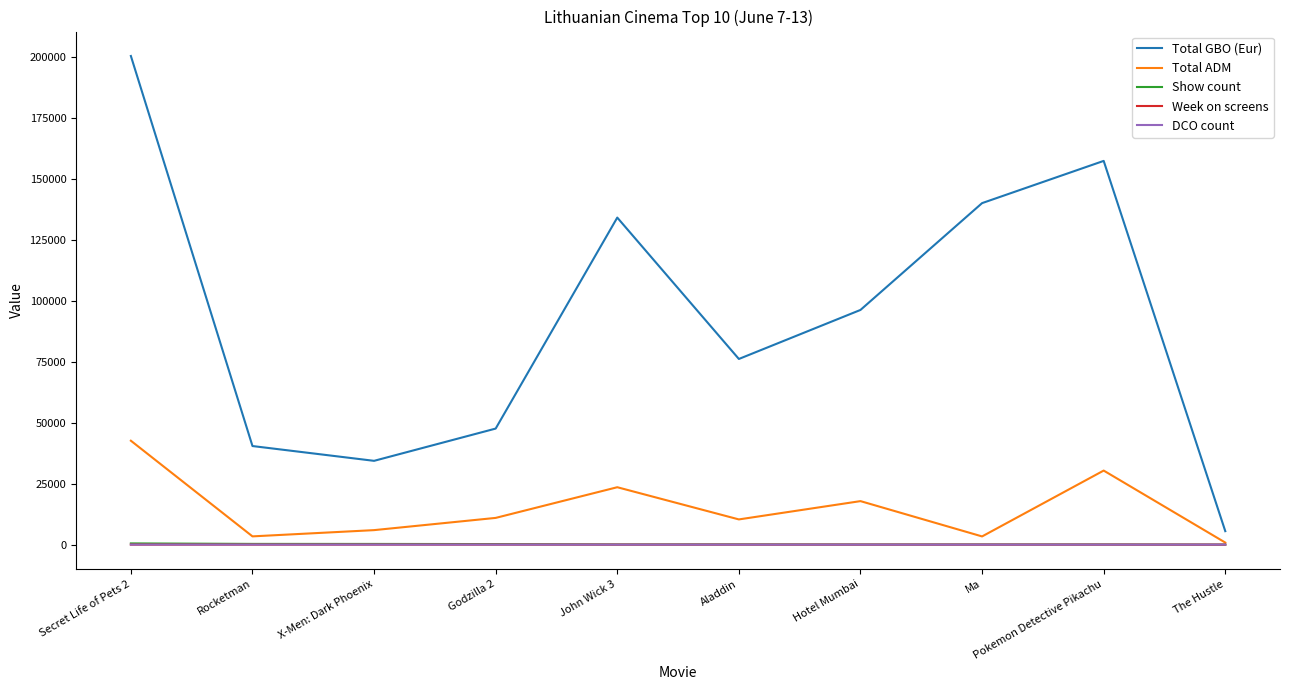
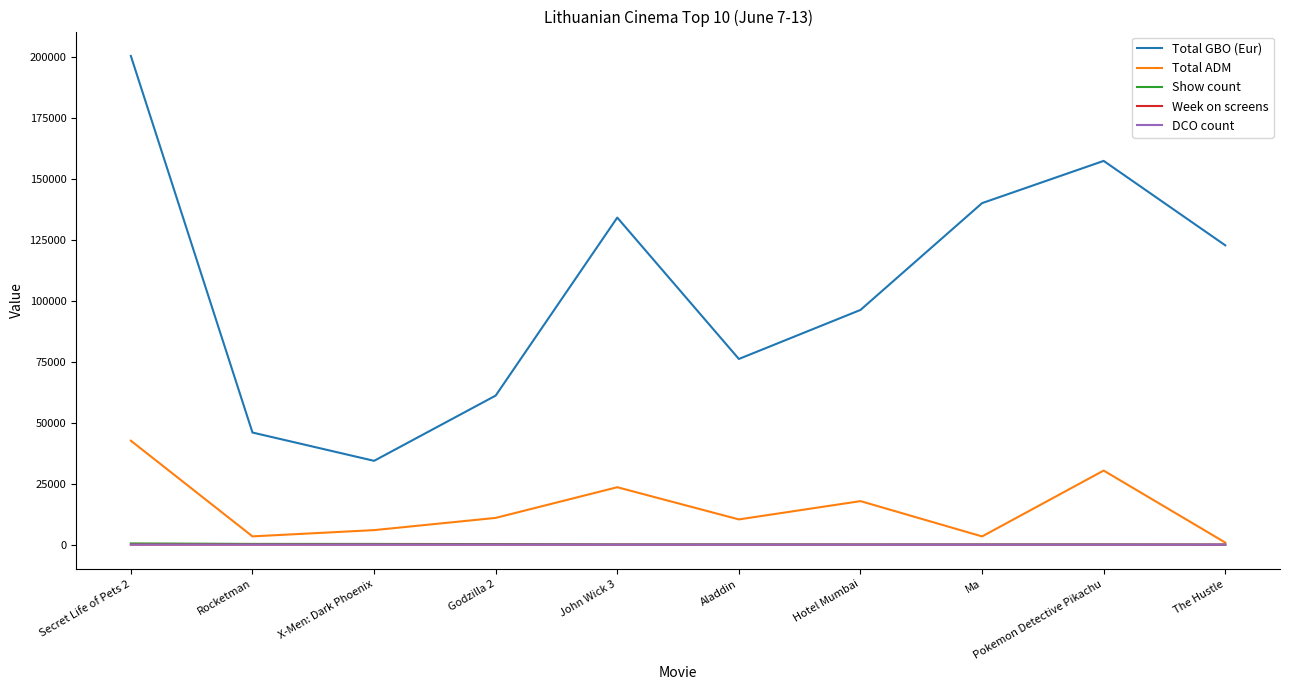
  {
    "Total GBO (Eur)": {
      "Secret Life of Pets 2": 201000,
-     "Rocketman": 40000,
+     "Rocketman": 46000,
      "X-Men: Dark Phoenix": 34000,
-     "Godzilla 2": 48000,
+     "Godzilla 2": 61000,
      "John Wick 3": 134000,
      "Aladdin": 76000,
      "Hotel Mumbai": 96000,
      "Ma": 140000,
      "Pokemon Detective Pikachu": 157000,
-     "The Hustle": 6000
+     "The Hustle": 123000
    },
    "Total ADM": {
      "Secret Life of Pets 2": 43000,
      "Rocketman": 3000,
      "X-Men: Dark Phoenix": 6000,
      "Godzilla 2": 11000,
      "John Wick 3": 24000,
      "Aladdin": 10000,
      "Hotel Mumbai": 18000,
      "Ma": 3000,
      "Pokemon Detective Pikachu": 30000
    }
  }
